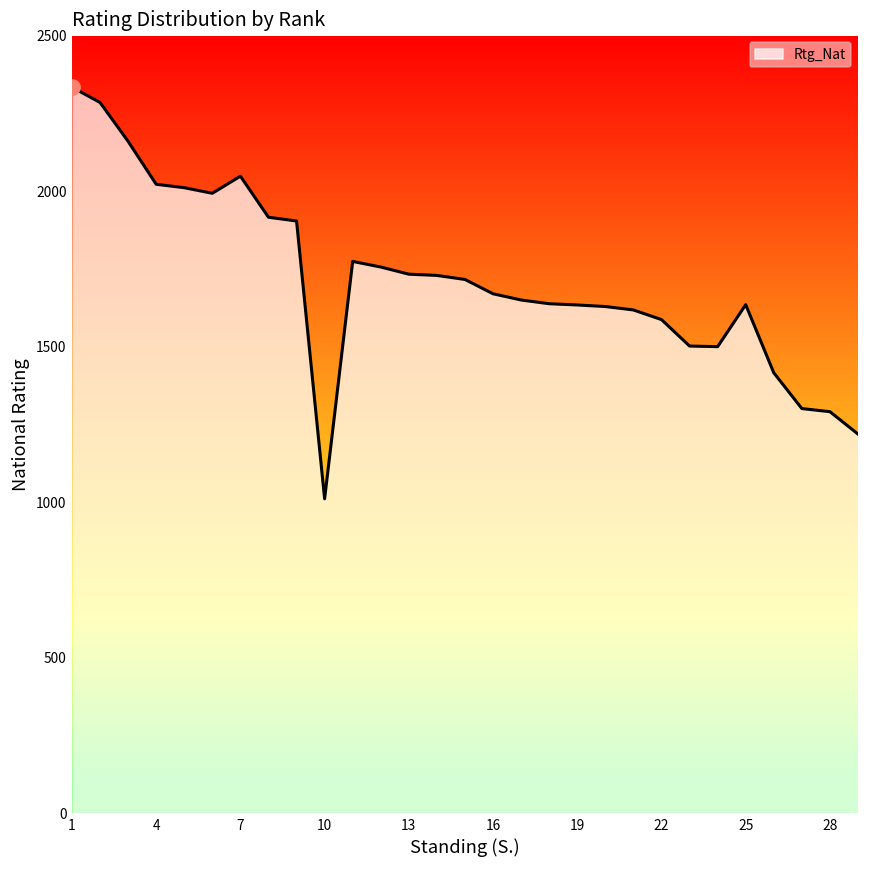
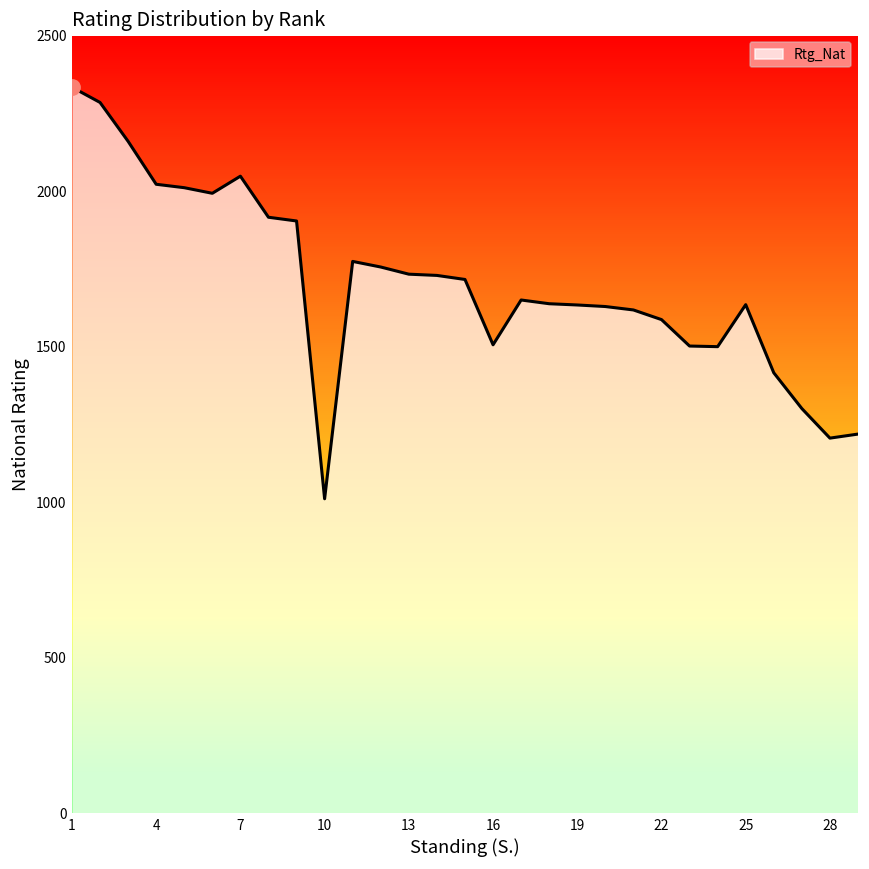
  {
    "Rtg_Nat": {
      "4": 2020,
      "7": 2050,
      "10": 1010,
      "13": 1730,
-     "16": 1670,
+     "16": 1510,
      "19": 1630,
      "22": 1590,
      "25": 1640,
-     "28": 1290
+     "28": 1210
    }
  }
